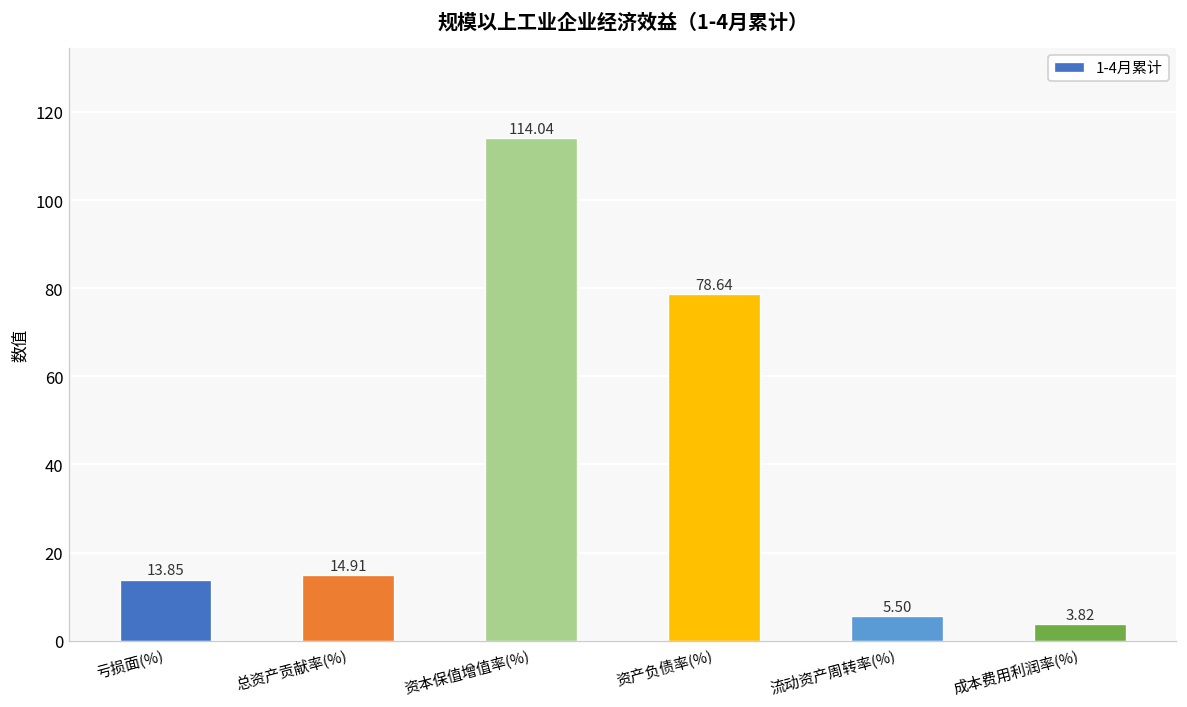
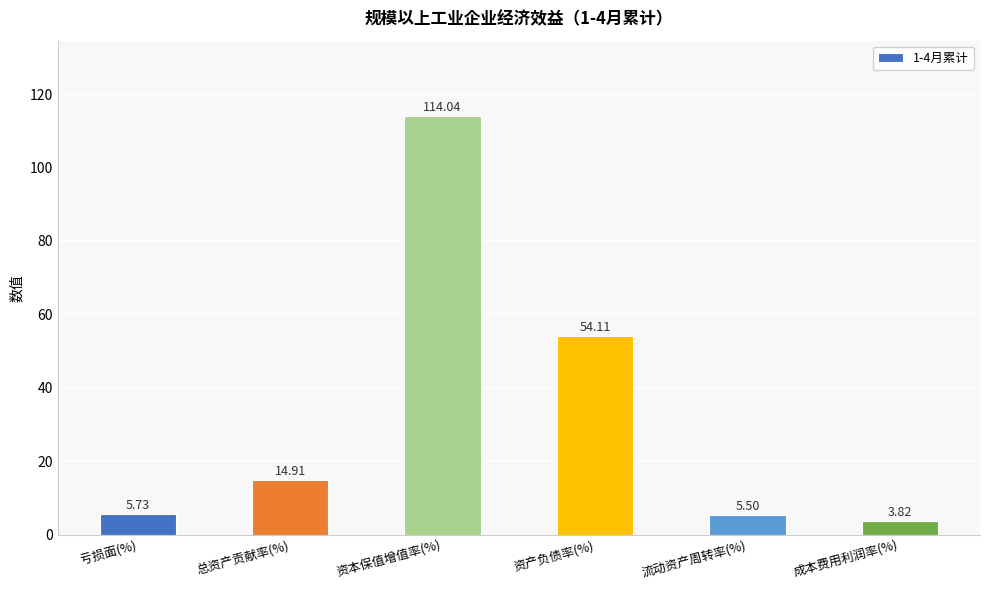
  {
-   "亏损面(%)": 13.85,
+   "亏损面(%)": 5.73,
    "总资产贡献率(%)": 14.91,
    "资本保值增值率(%)": 114.04,
-   "资产负债率(%)": 78.64,
+   "资产负债率(%)": 54.11,
    "流动资产周转率(%)": 5.50,
    "成本费用利润率(%)": 3.82
  }
